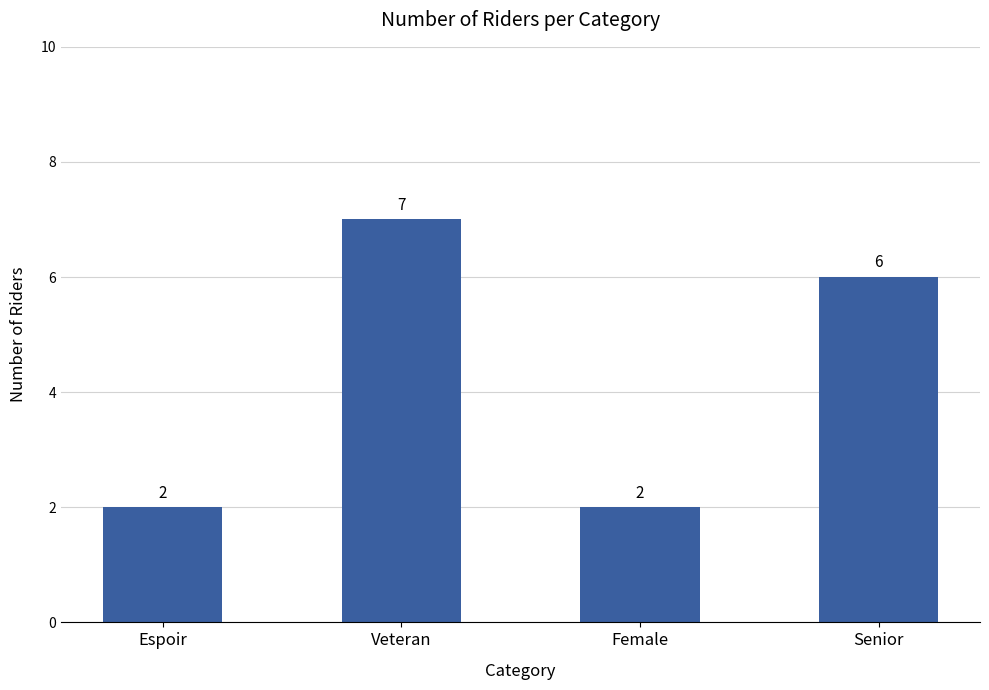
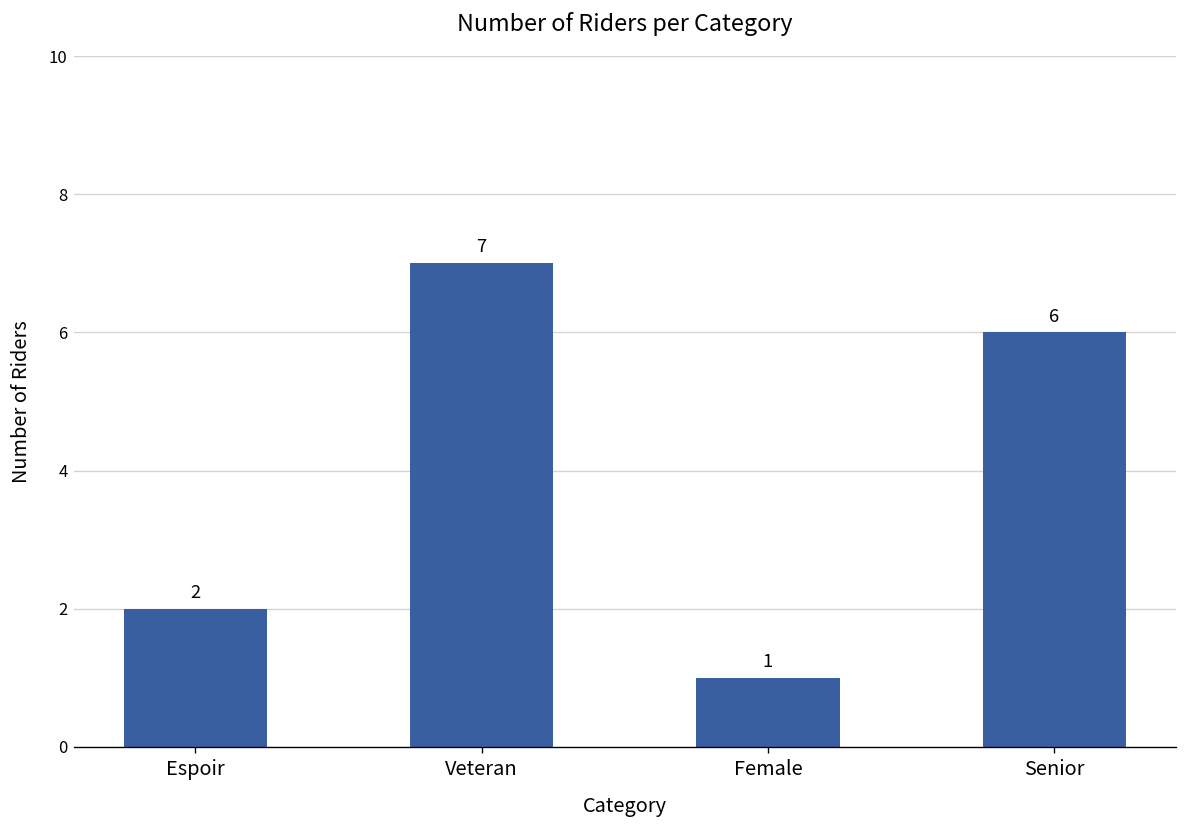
  {
    "Espoir": 2,
    "Veteran": 7,
-   "Female": 2,
+   "Female": 1,
    "Senior": 6
  }
